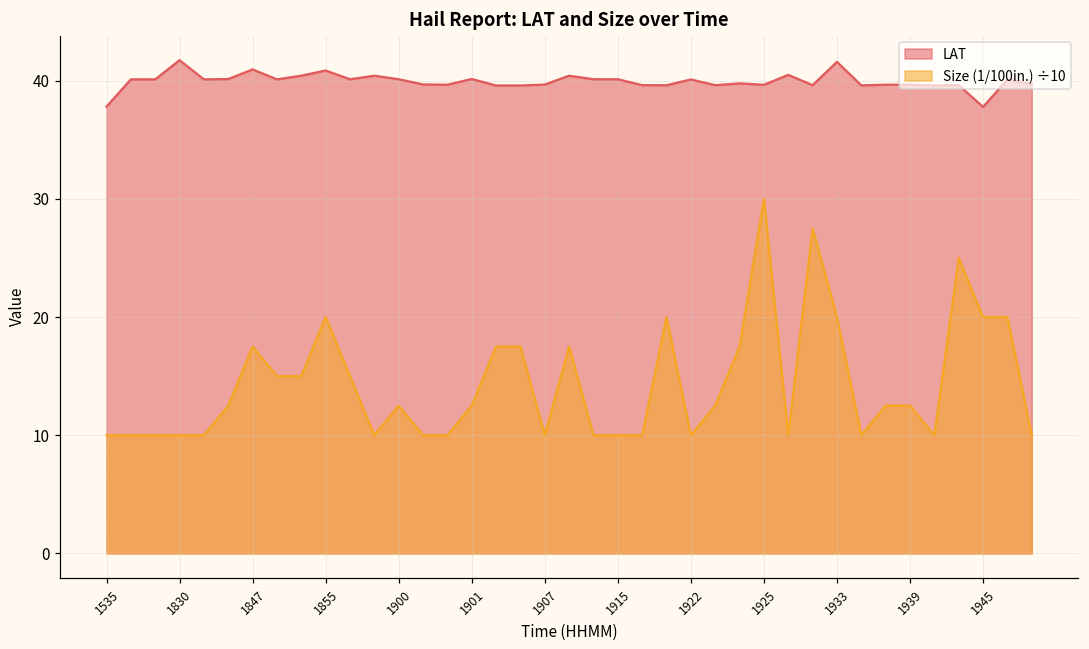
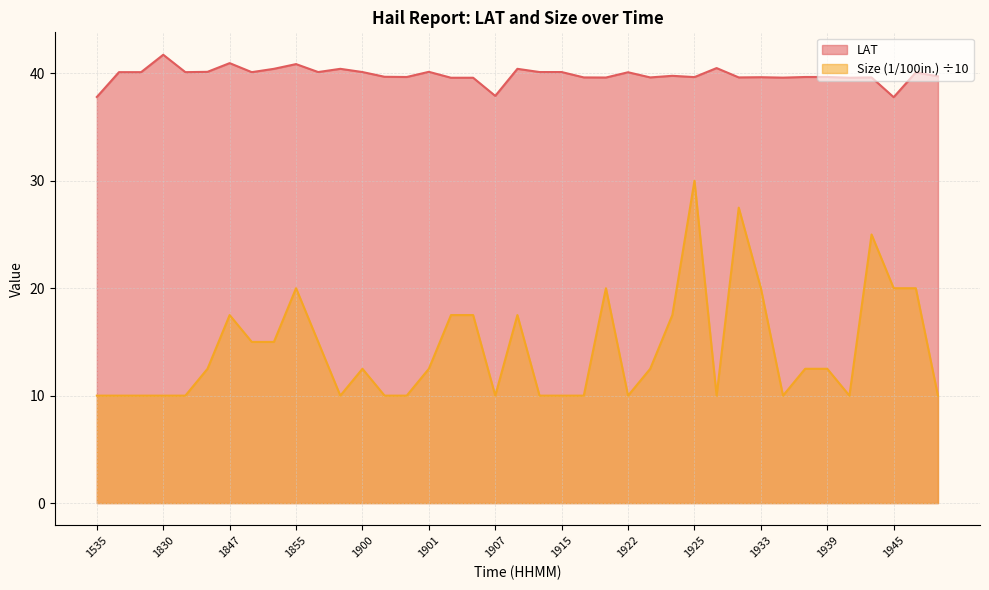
  {
    "LAT": {
      "1535": 37.8,
      "1830": 41.7,
      "1847": 41.0,
-     "1907": 39.7,
+     "1907": 37.9,
      "1922": 40.1,
-     "1933": 41.6,
+     "1933": 39.6,
      "1945": 37.8
    },
    "Size (1/100in.) ÷10": {
      "1535": 10.0,
      "1830": 10.0,
      "1847": 17.5,
      "1907": 10.0,
      "1922": 10.0,
      "1933": 20.0,
      "1945": 20.0
    }
  }
